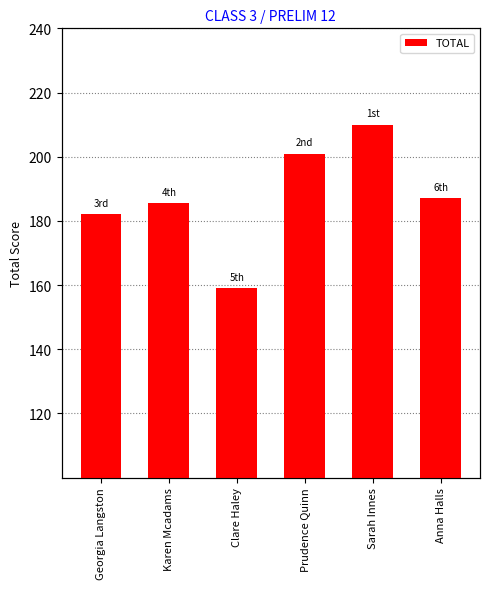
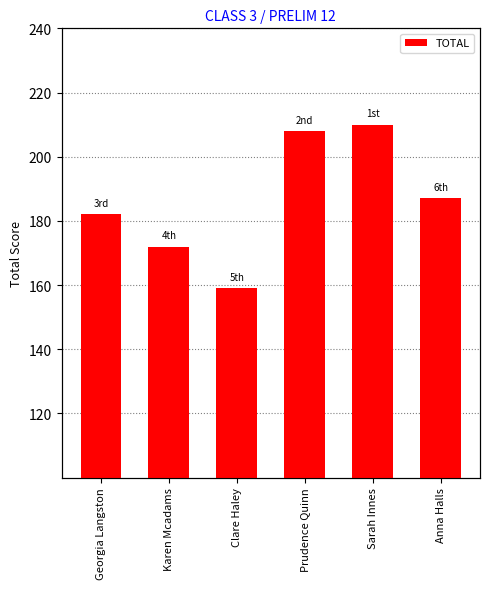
  {
-   "Karen Mcadams": 186,
-   "Prudence Quinn": 201
+   "Karen Mcadams": 172,
+   "Prudence Quinn": 208
  }
